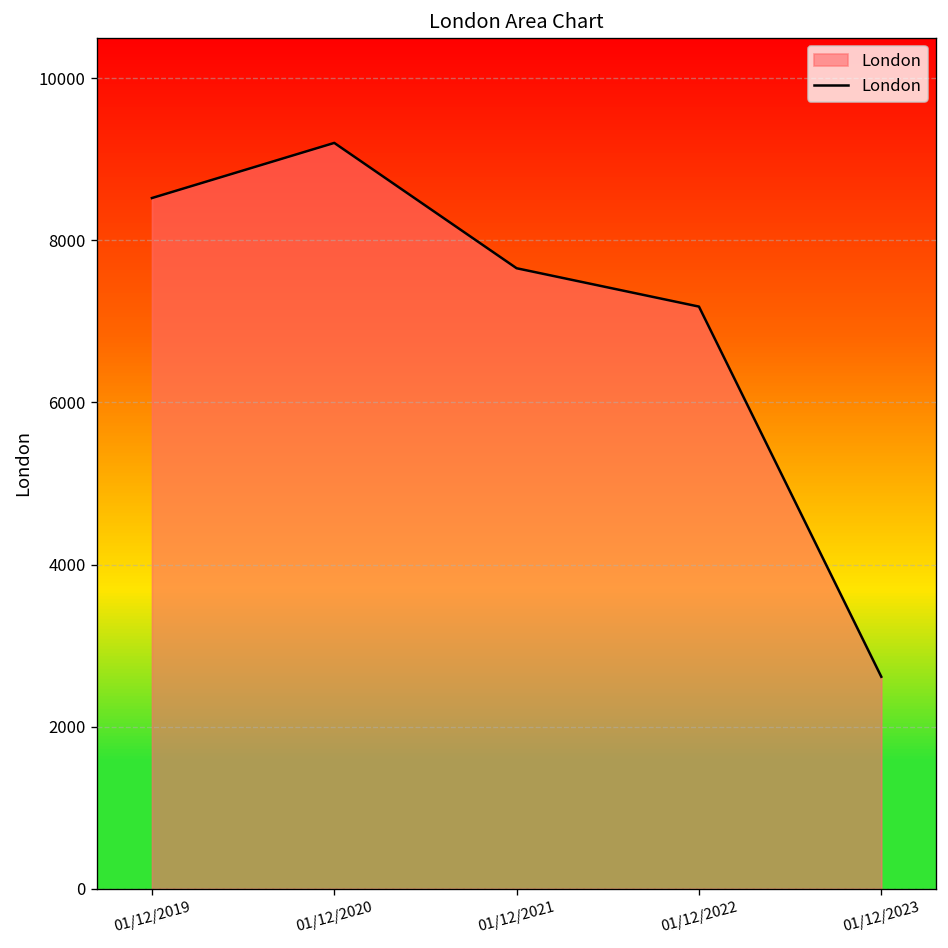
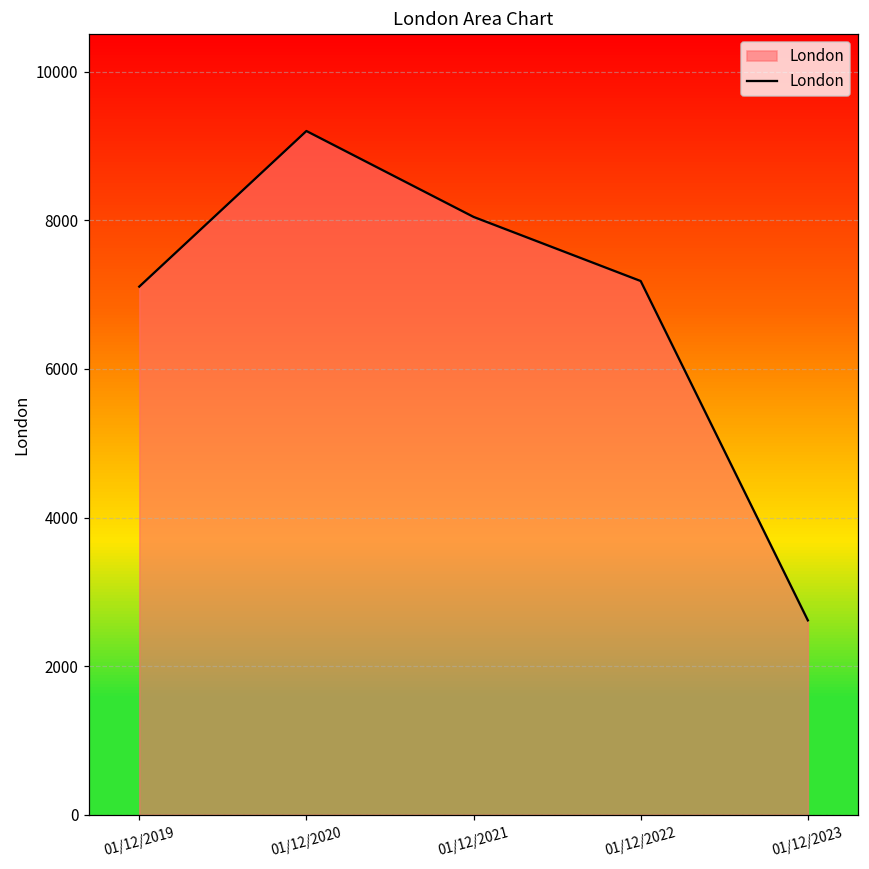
  {
-   "01/12/2019": 8500,
+   "01/12/2019": 7100,
    "01/12/2020": 9200,
-   "01/12/2021": 7700,
+   "01/12/2021": 8000,
    "01/12/2022": 7200,
    "01/12/2023": 2600
  }
